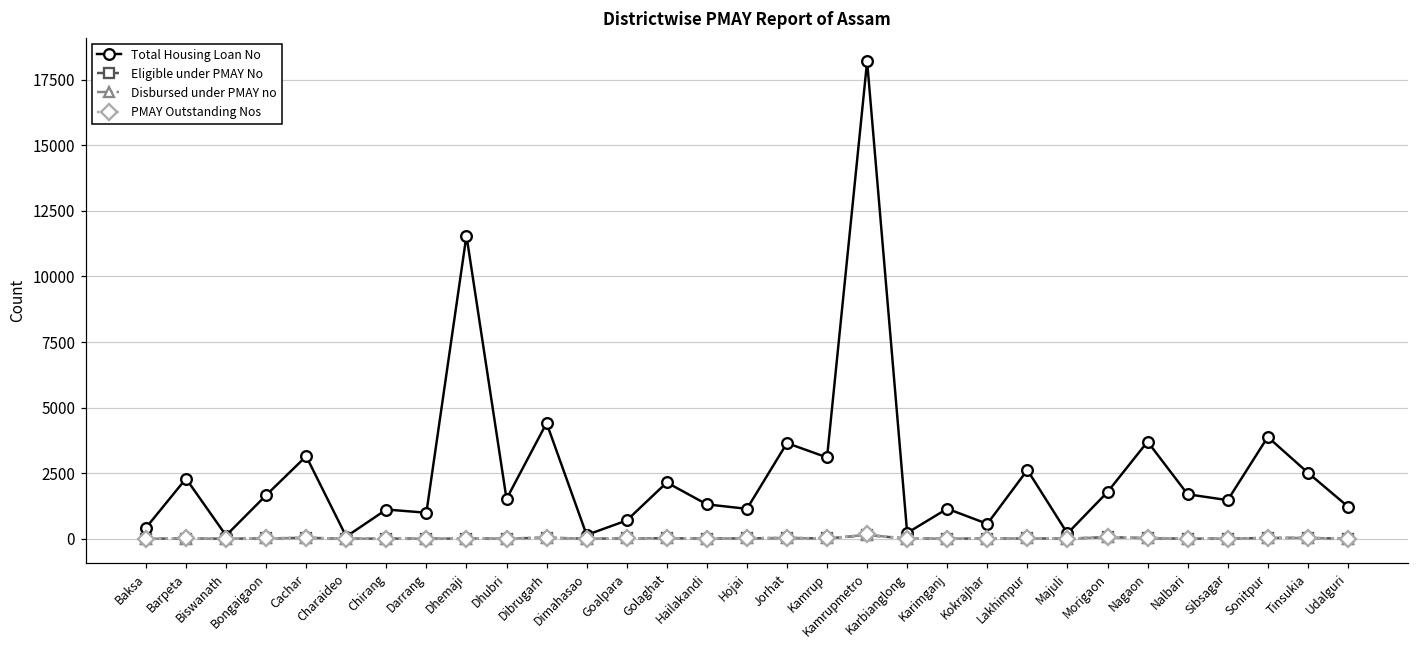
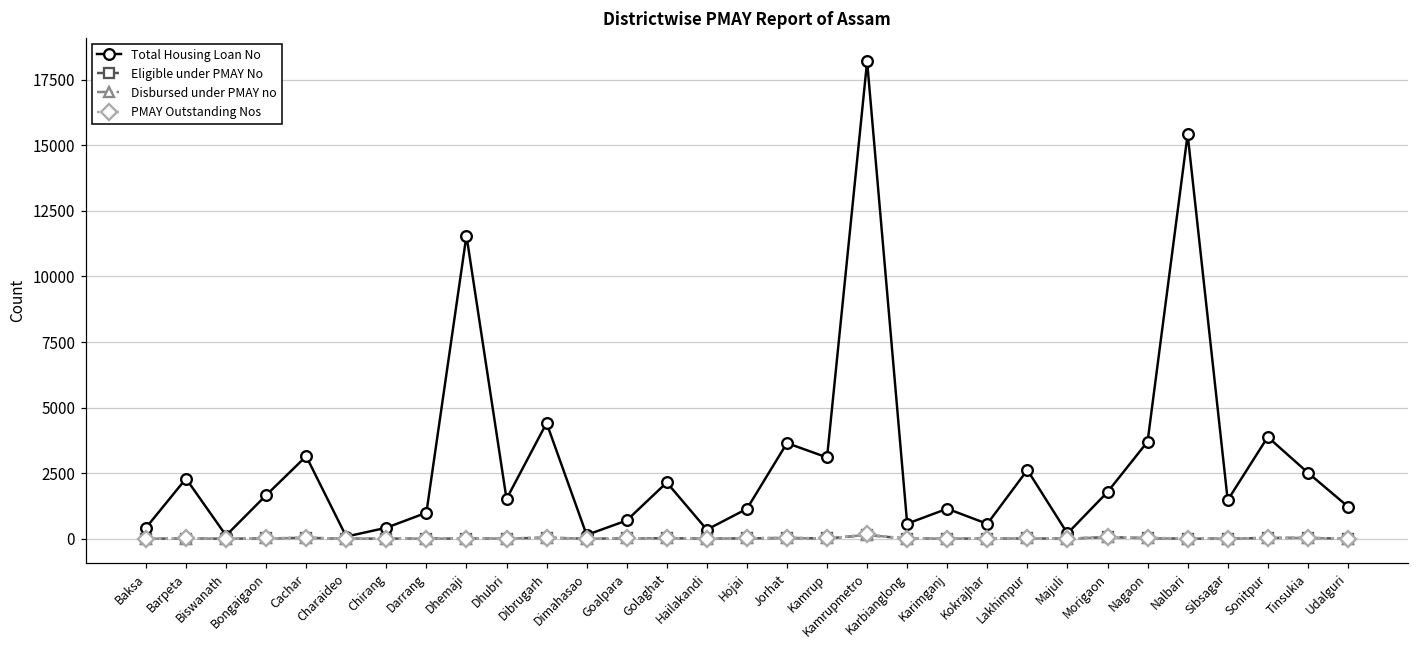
  {
    "Total Housing Loan No": {
      "Baksa": 400,
      "Barpeta": 2300,
      "Biswanath": 100,
      "Bongaigaon": 1700,
      "Cachar": 3100,
-     "Chirang": 1100,
+     "Chirang": 400,
      "Darrang": 1000,
      "Dhemaji": 11600,
      "Dhubri": 1500,
      "Dibrugarh": 4400,
      "Dimahasao": 100,
      "Goalpara": 700,
      "Golaghat": 2100,
-     "Hailakandi": 1300,
+     "Hailakandi": 300,
      "Hojai": 1100,
      "Jorhat": 3600,
      "Kamrup": 3100,
      "Kamrupmetro": 18200,
-     "Karbianglong": 200,
+     "Karbianglong": 600,
      "Karimganj": 1100,
      "Kokrajhar": 600,
      "Lakhimpur": 2600,
      "Majuli": 200,
      "Morigaon": 1800,
      "Nagaon": 3700,
-     "Nalbari": 1700,
+     "Nalbari": 15400,
      "Sibsagar": 1500,
      "Sonitpur": 3900,
      "Tinsukia": 2500,
      "Udalguri": 1200
    }
  }
